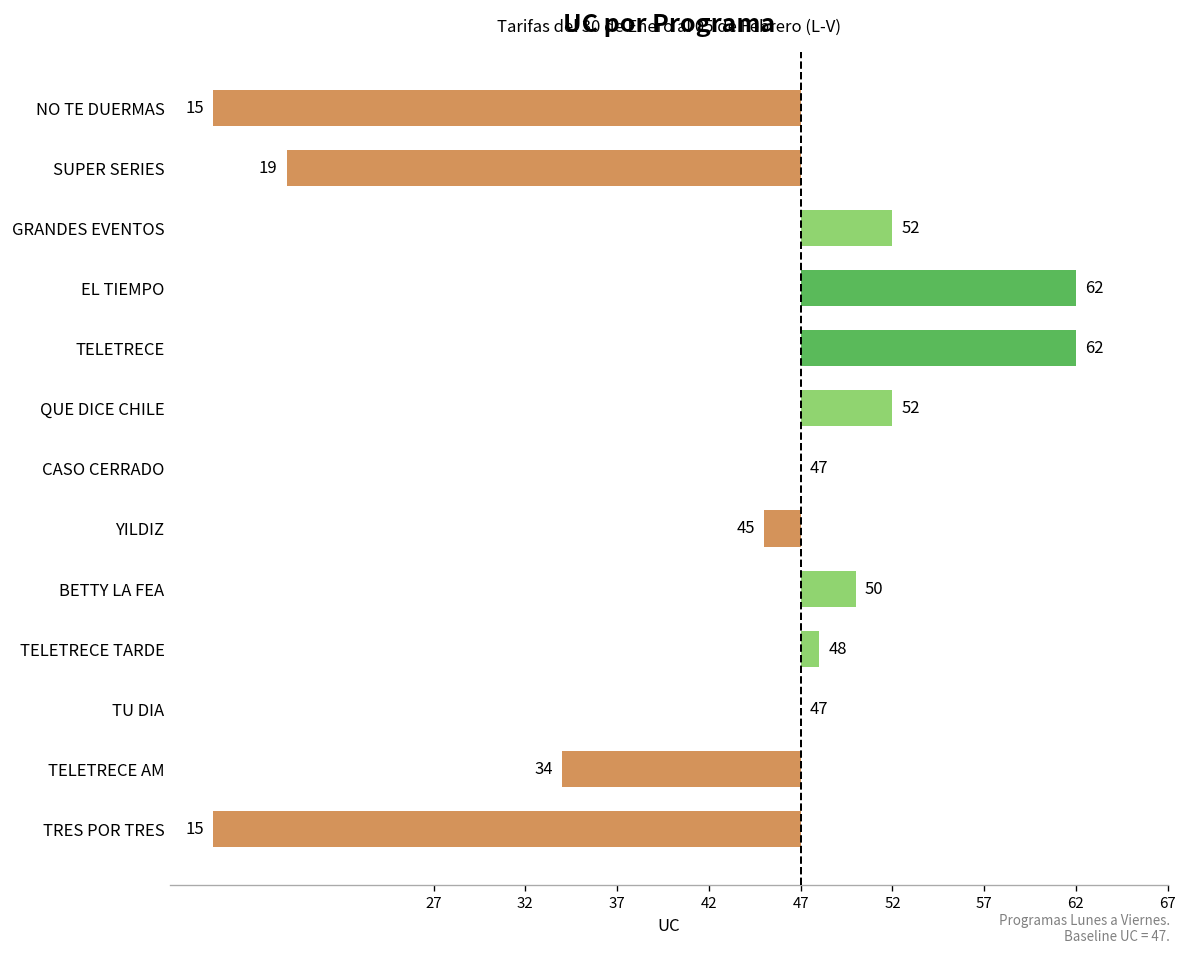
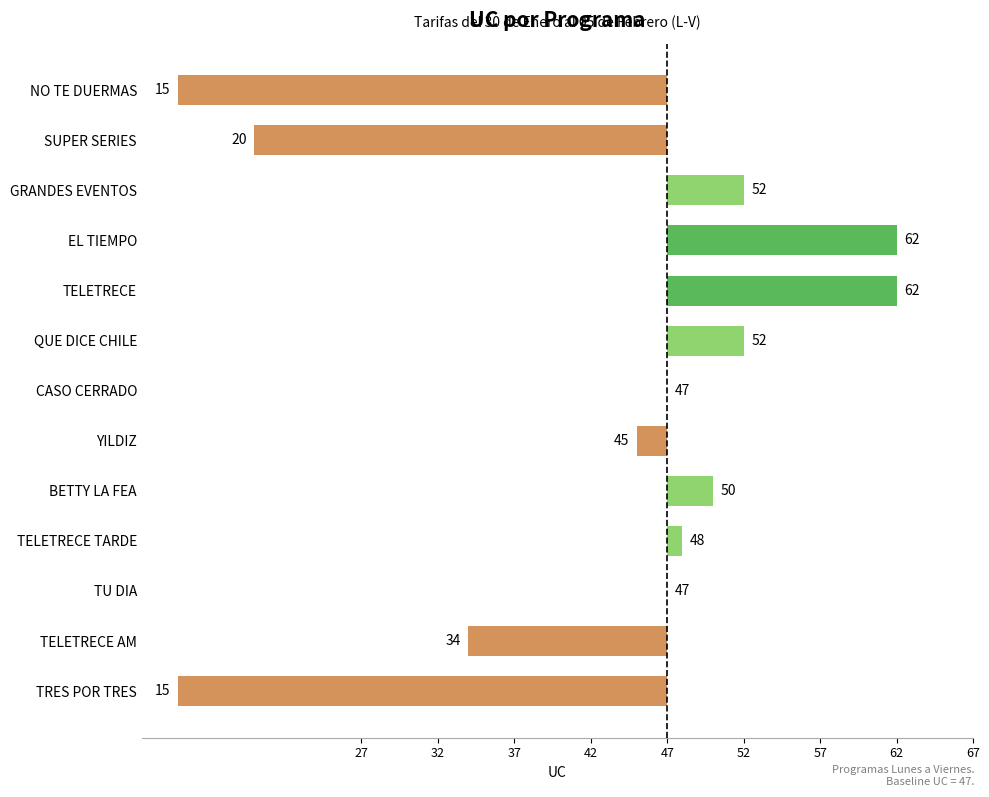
  {
-   "SUPER SERIES": 19
+   "SUPER SERIES": 20
  }
